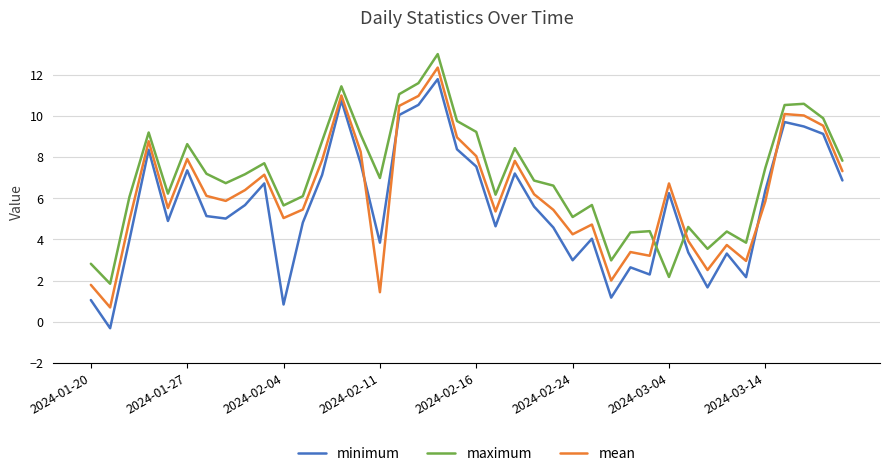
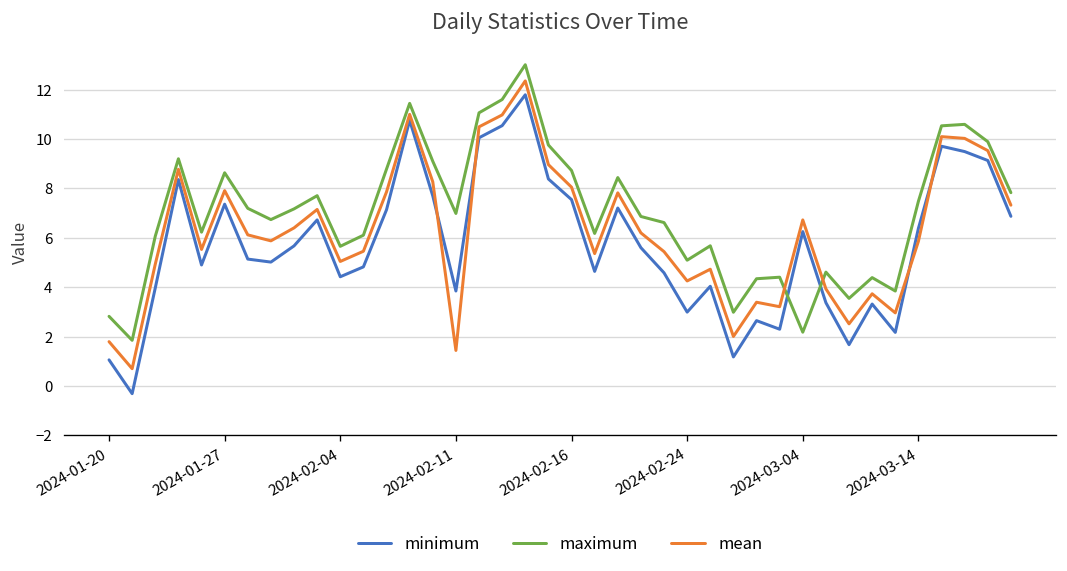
  {
    "minimum": {
      "2024-01-20": 1.1,
      "2024-01-27": 7.4,
-     "2024-02-04": 0.8,
+     "2024-02-04": 4.4,
      "2024-02-11": 3.8,
      "2024-02-16": 7.5,
      "2024-02-24": 3.0,
      "2024-03-04": 6.3,
      "2024-03-14": 6.4
    },
    "maximum": {
      "2024-01-20": 2.8,
      "2024-01-27": 8.6,
      "2024-02-04": 5.7,
      "2024-02-11": 7.0,
-     "2024-02-16": 9.2,
+     "2024-02-16": 8.7,
      "2024-02-24": 5.1,
      "2024-03-04": 2.2,
      "2024-03-14": 7.5
    },
    "mean": {
      "2024-01-20": 1.8,
      "2024-01-27": 7.9,
      "2024-02-04": 5.0,
      "2024-02-11": 1.4,
      "2024-02-16": 8.0,
      "2024-02-24": 4.3,
      "2024-03-04": 6.7,
      "2024-03-14": 5.9
    }
  }
